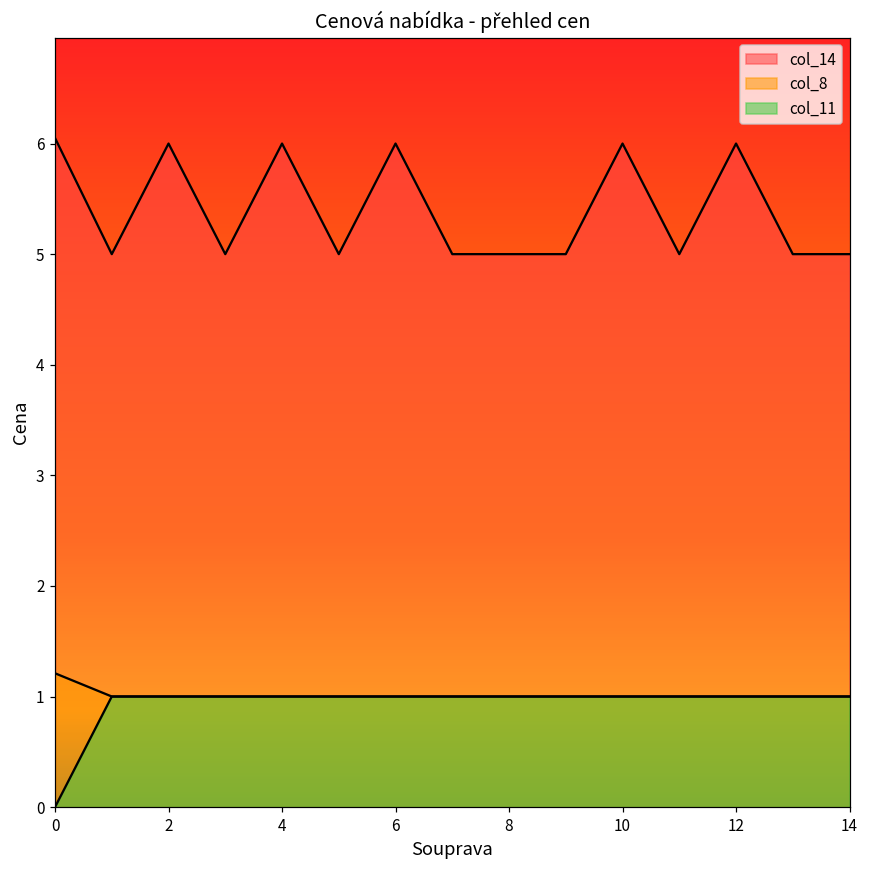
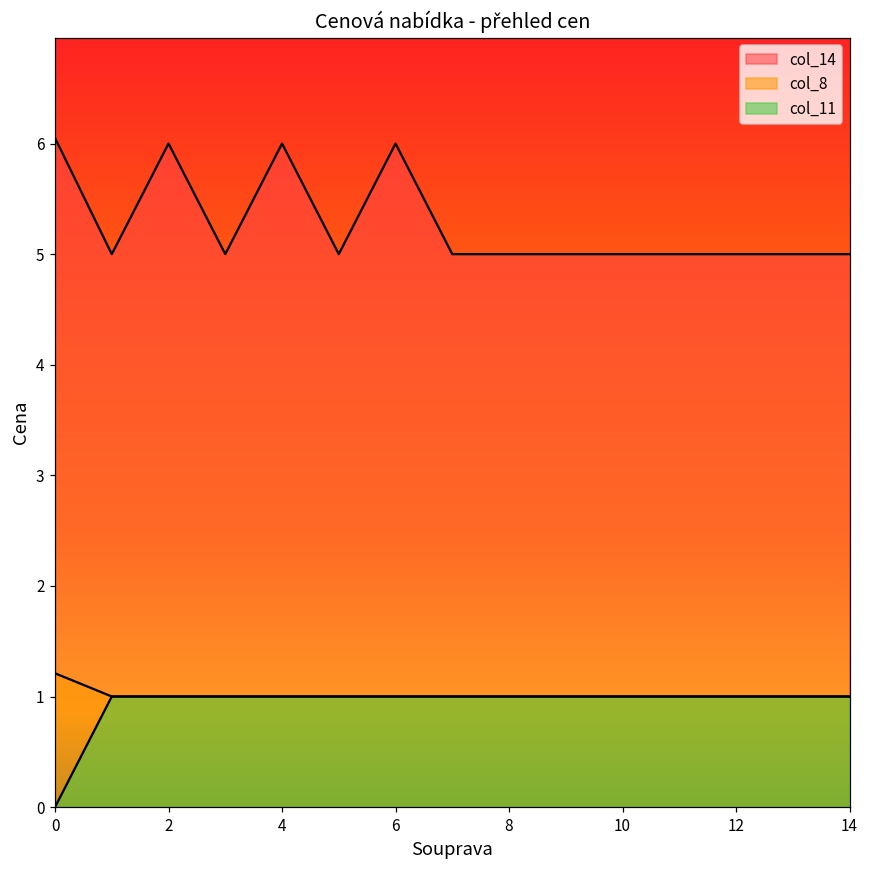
  {
    "col_14": {
      "0": 6.05,
      "2": 6,
      "4": 6,
      "6": 6,
      "8": 5,
-     "10": 6,
-     "12": 6,
+     "10": 5,
+     "12": 5,
      "14": 5
    },
    "col_8": {
      "0": 1.21
    },
    "col_11": {
      "0": 0
    }
  }
